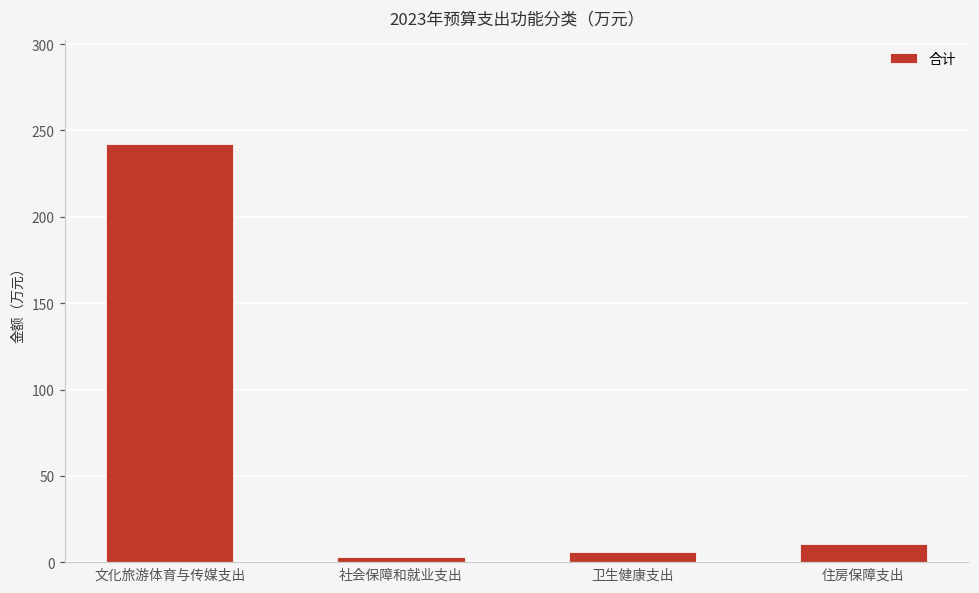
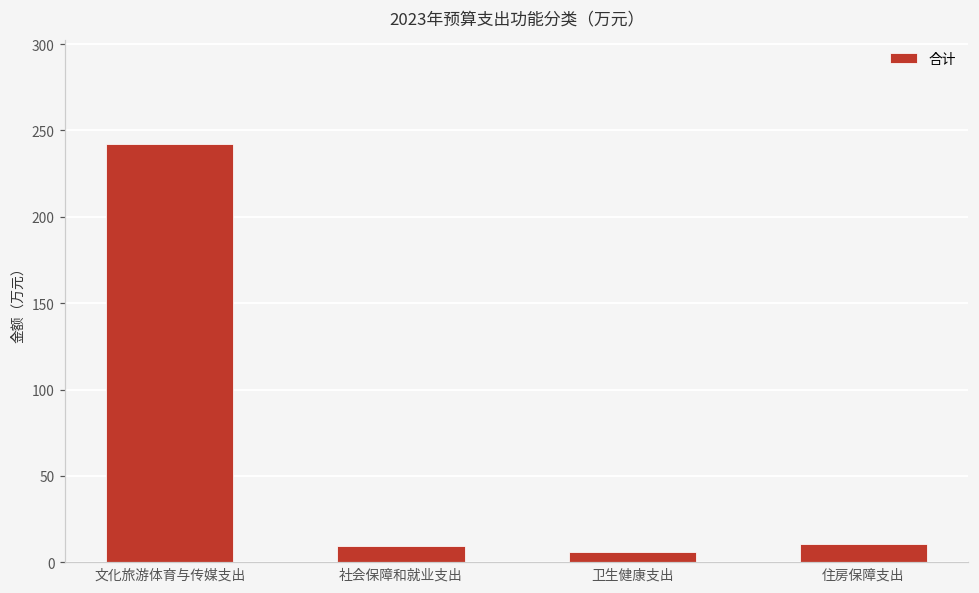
  {
    "文化旅游体育与传媒支出": 242,
-   "社会保障和就业支出": 3,
+   "社会保障和就业支出": 10,
    "卫生健康支出": 6,
    "住房保障支出": 10
  }
